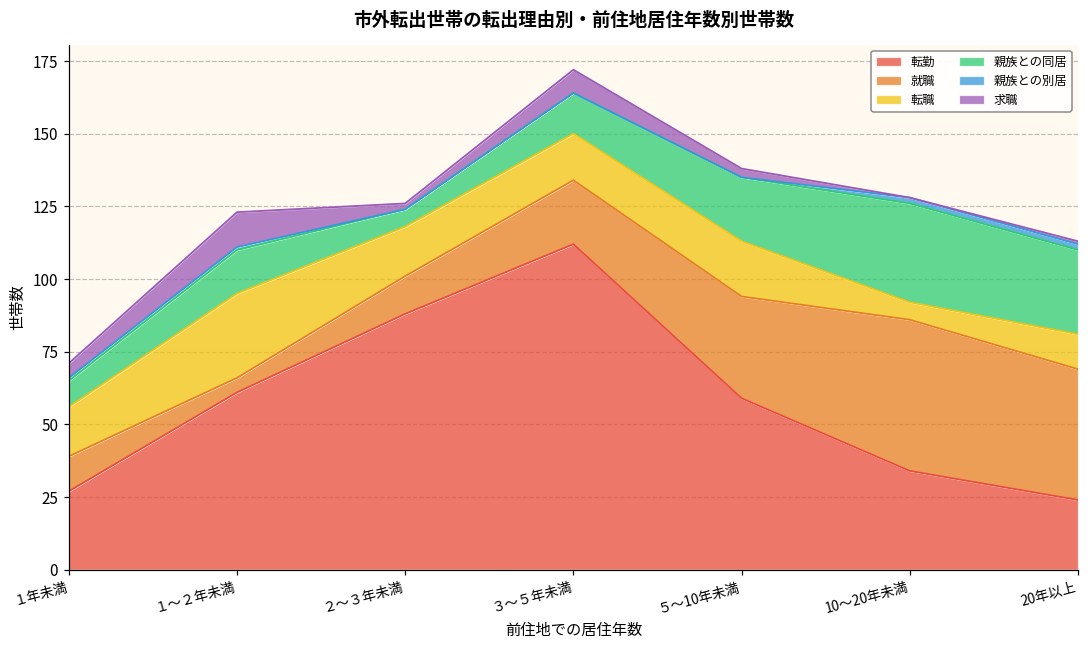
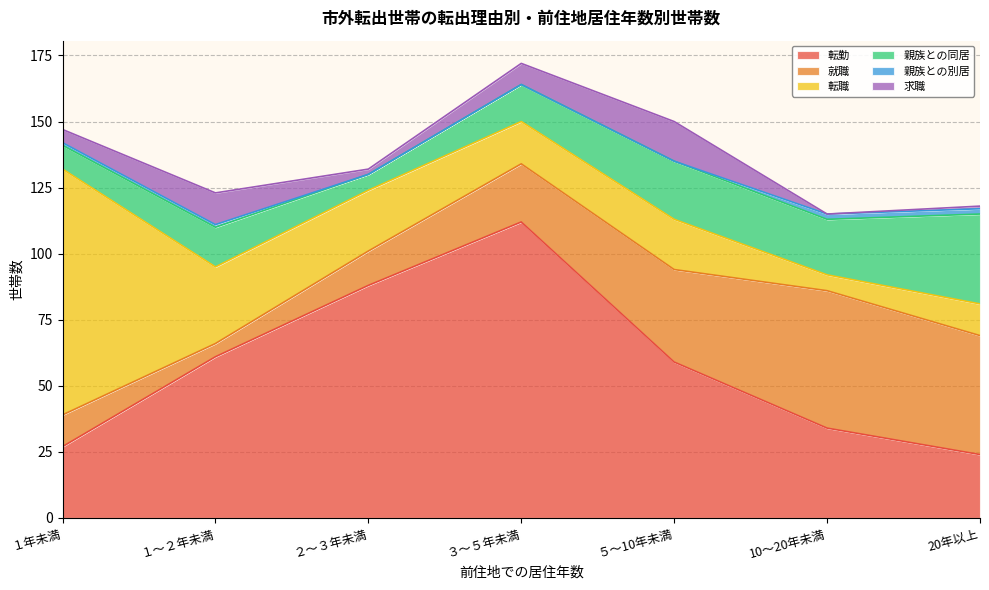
  {
    "転職": {
-     "１年未満": 17,
+     "１年未満": 93,
      "１～２年未満": 29,
-     "２～３年未満": 17,
+     "２～３年未満": 23,
      "３～５年未満": 16,
      "５～10年未満": 19,
      "10～20年未満": 6,
      "20年以上": 12
    },
    "親族との同居": {
      "１年未満": 9,
      "１～２年未満": 15,
-     "10～20年未満": 34,
-     "20年以上": 29
+     "10～20年未満": 21,
+     "20年以上": 34
    },
    "親族との別居": {
      "１年未満": 1,
      "１～２年未満": 1,
      "20年以上": 2
    },
    "求職": {
      "１年未満": 5,
      "１～２年未満": 12,
      "２～３年未満": 2,
      "３～５年未満": 8,
-     "５～10年未満": 3,
+     "５～10年未満": 15,
      "20年以上": 1
    }
  }
